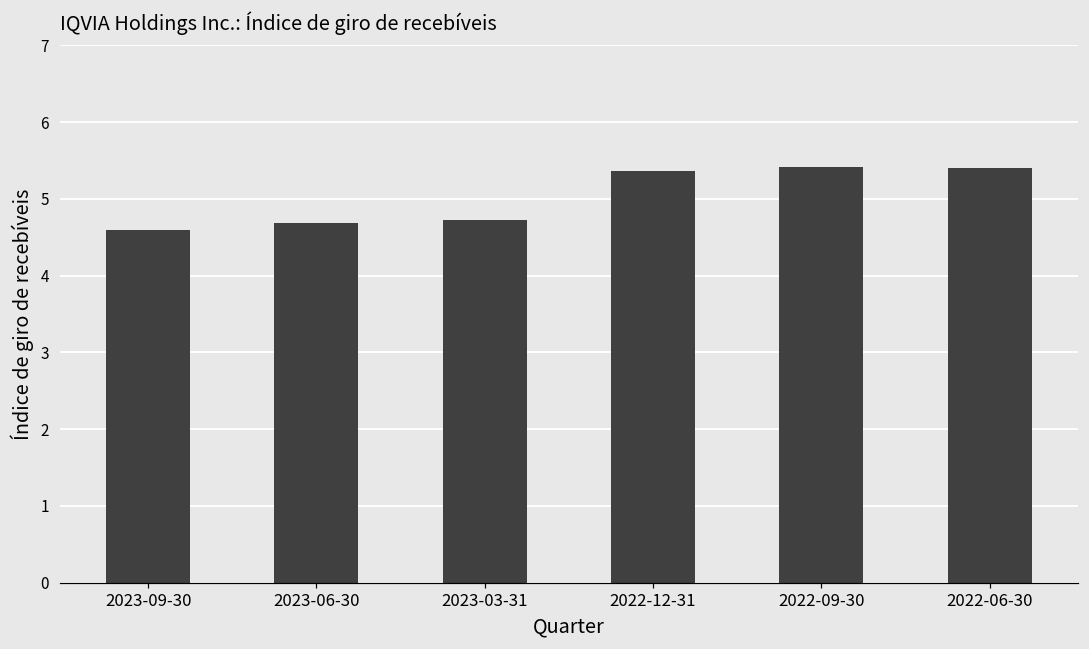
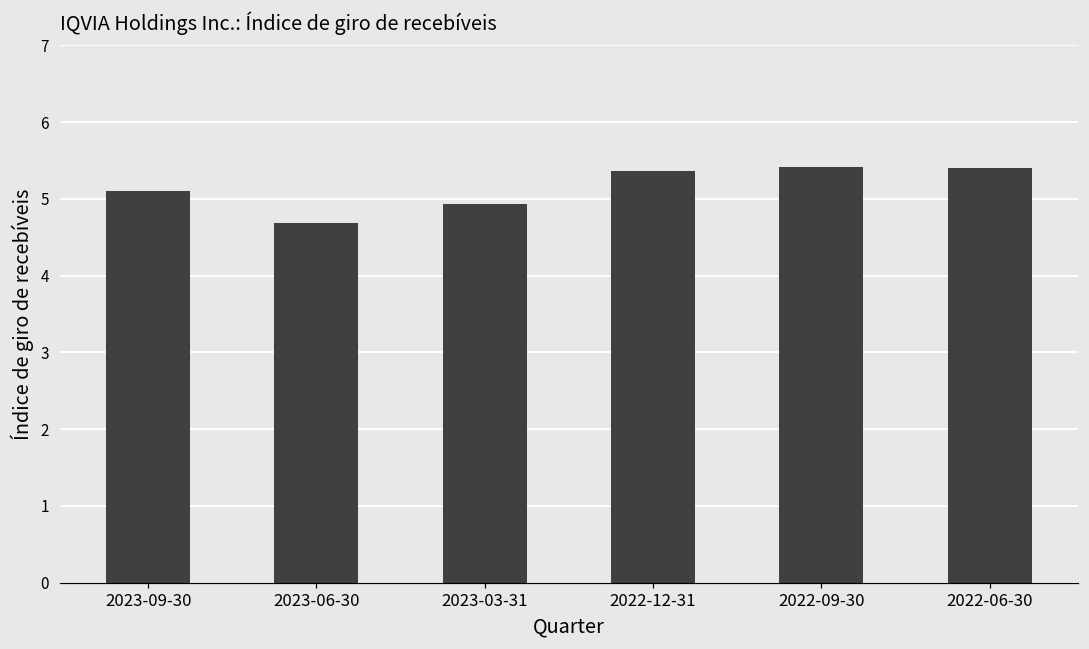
  {
-   "2023-09-30": 4.6,
+   "2023-09-30": 5.1,
    "2023-06-30": 4.7,
-   "2023-03-31": 4.7,
+   "2023-03-31": 4.9,
    "2022-12-31": 5.4,
    "2022-09-30": 5.4,
    "2022-06-30": 5.4
  }
